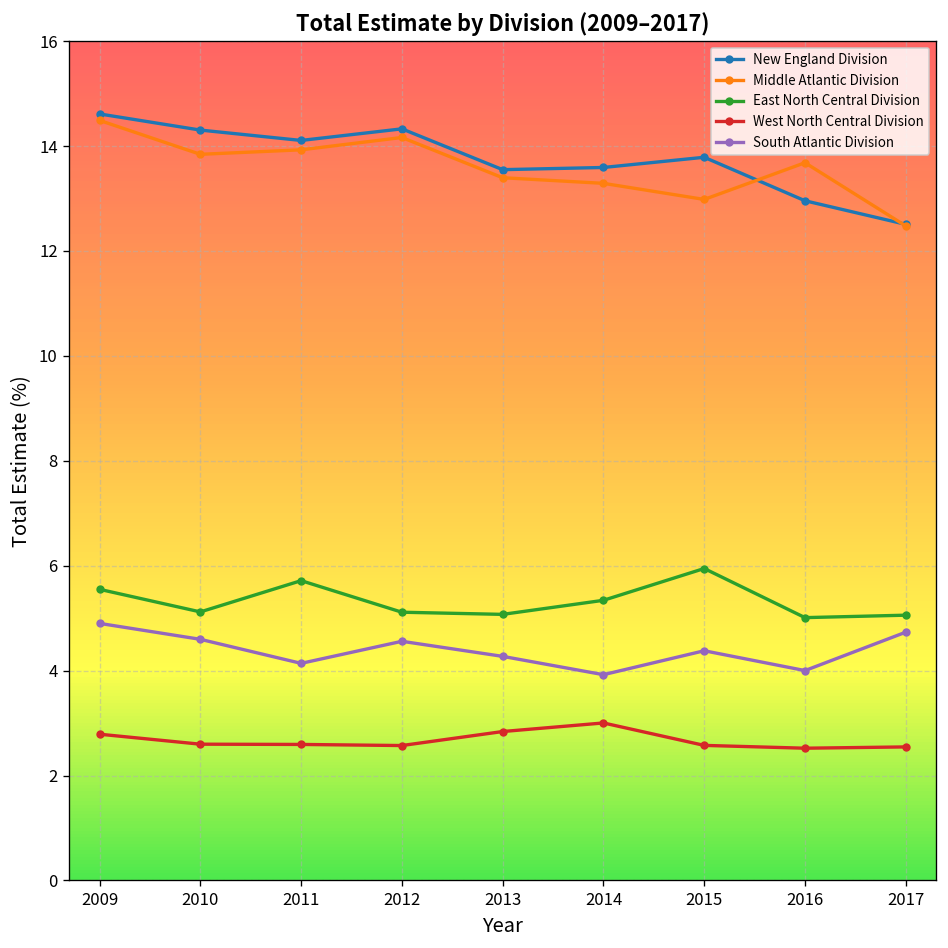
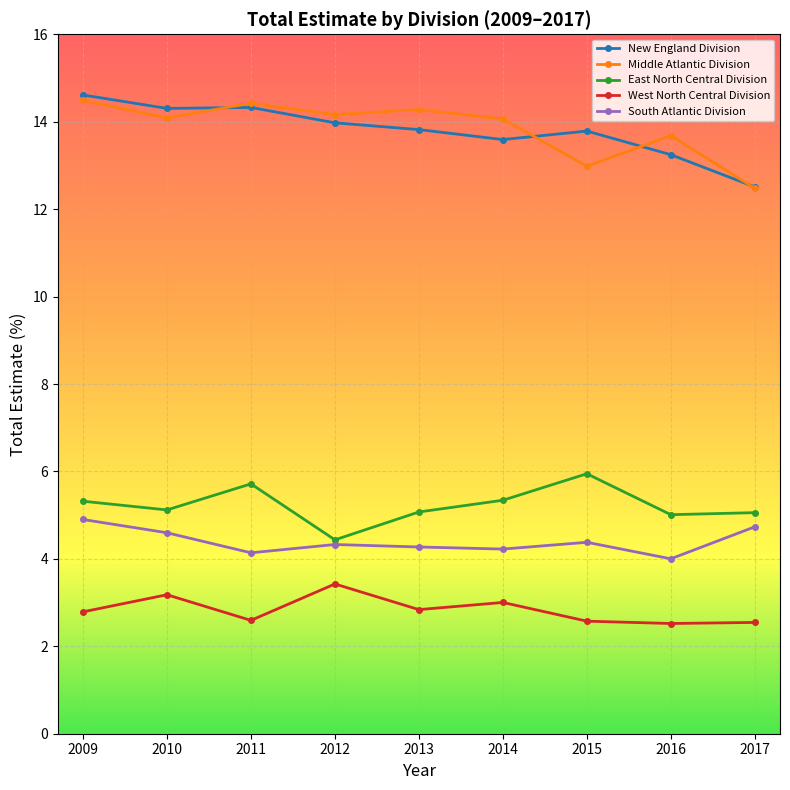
  {
    "New England Division": {
      "2009": 14.6,
      "2010": 14.3,
-     "2011": 14.1,
-     "2012": 14.3,
-     "2013": 13.6,
+     "2011": 14.3,
+     "2012": 14.0,
+     "2013": 13.8,
      "2014": 13.6,
      "2015": 13.8,
-     "2016": 13.0
+     "2016": 13.2
    },
    "Middle Atlantic Division": {
      "2009": 14.5,
-     "2010": 13.8,
-     "2011": 13.9,
+     "2010": 14.1,
+     "2011": 14.4,
      "2012": 14.2,
-     "2013": 13.4,
-     "2014": 13.3,
+     "2013": 14.3,
+     "2014": 14.1,
      "2015": 13.0,
      "2016": 13.7
    },
    "East North Central Division": {
-     "2009": 5.6,
+     "2009": 5.3,
      "2010": 5.1,
      "2011": 5.7,
-     "2012": 5.1,
+     "2012": 4.4,
      "2013": 5.1,
      "2014": 5.3,
      "2015": 5.9,
      "2016": 5.0,
      "2017": 5.1
    },
    "West North Central Division": {
      "2009": 2.8,
-     "2010": 2.6,
+     "2010": 3.2,
      "2011": 2.6,
-     "2012": 2.6,
+     "2012": 3.4,
      "2013": 2.8,
      "2014": 3.0,
      "2015": 2.6,
      "2016": 2.5,
      "2017": 2.5
    },
    "South Atlantic Division": {
      "2009": 4.9,
      "2010": 4.6,
      "2011": 4.1,
-     "2012": 4.6,
+     "2012": 4.3,
      "2013": 4.3,
-     "2014": 3.9,
+     "2014": 4.2,
      "2015": 4.4,
      "2016": 4.0,
      "2017": 4.7
    }
  }
